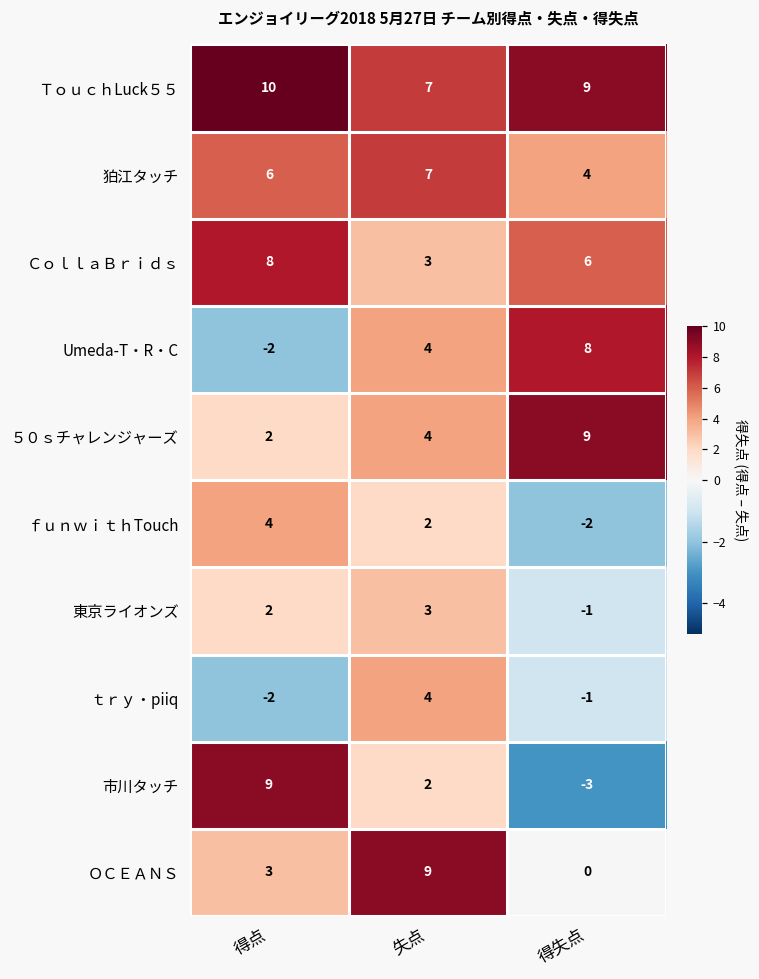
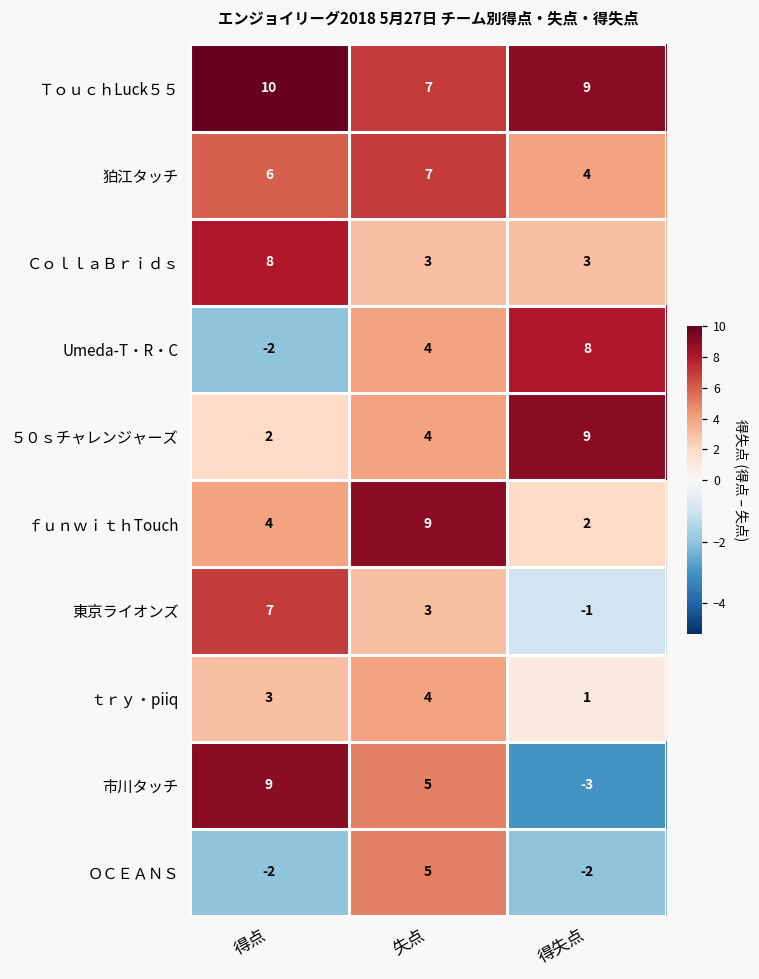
  {
    "ＴｏｕｃｈLuck５５": {
      "得点": 10,
      "失点": 7,
      "得失点": 9
    },
    "狛江タッチ": {
      "得点": 6,
      "失点": 7,
      "得失点": 4
    },
    "ＣｏｌｌａＢｒｉｄｓ": {
      "得点": 8,
      "失点": 3,
-     "得失点": 6
+     "得失点": 3
    },
    "Umeda-T・R・C": {
      "得点": -2,
      "失点": 4,
      "得失点": 8
    },
    "５０ｓチャレンジャーズ": {
      "得点": 2,
      "失点": 4,
      "得失点": 9
    },
    "ｆｕｎｗｉｔｈTouch": {
      "得点": 4,
-     "失点": 2,
-     "得失点": -2
+     "失点": 9,
+     "得失点": 2
    },
    "東京ライオンズ": {
-     "得点": 2,
+     "得点": 7,
      "失点": 3,
      "得失点": -1
    },
    "ｔｒｙ・piiq": {
-     "得点": -2,
+     "得点": 3,
      "失点": 4,
-     "得失点": -1
+     "得失点": 1
    },
    "市川タッチ": {
      "得点": 9,
-     "失点": 2,
+     "失点": 5,
      "得失点": -3
    },
    "ＯＣＥＡＮＳ": {
-     "得点": 3,
-     "失点": 9,
-     "得失点": 0
+     "得点": -2,
+     "失点": 5,
+     "得失点": -2
    }
  }
